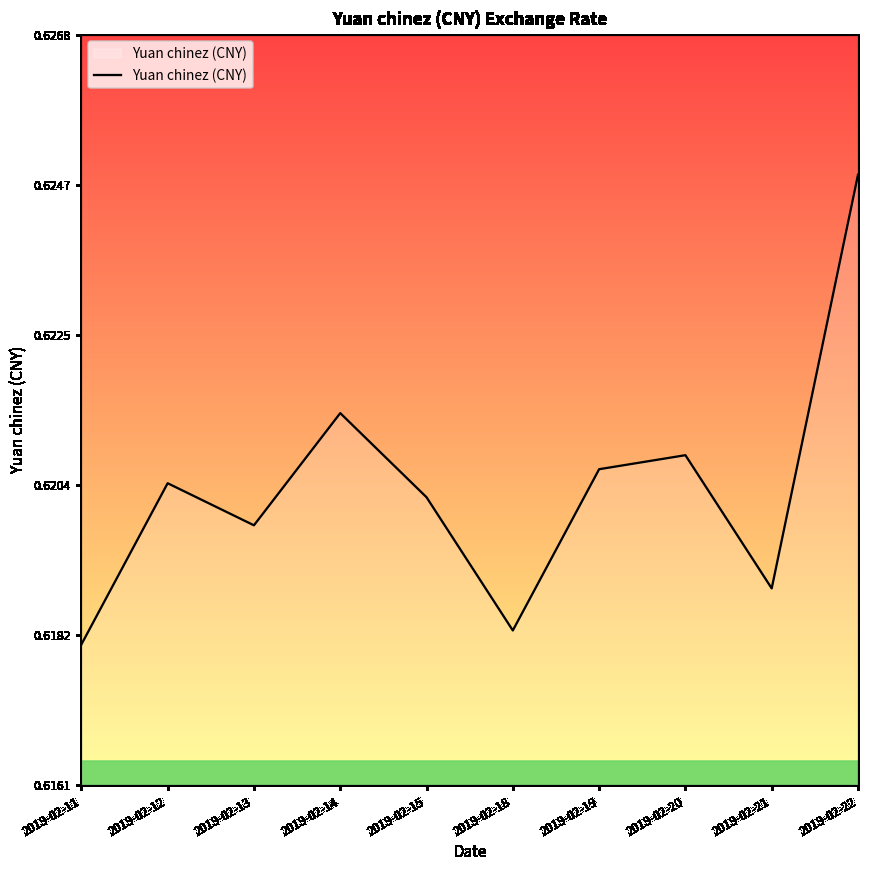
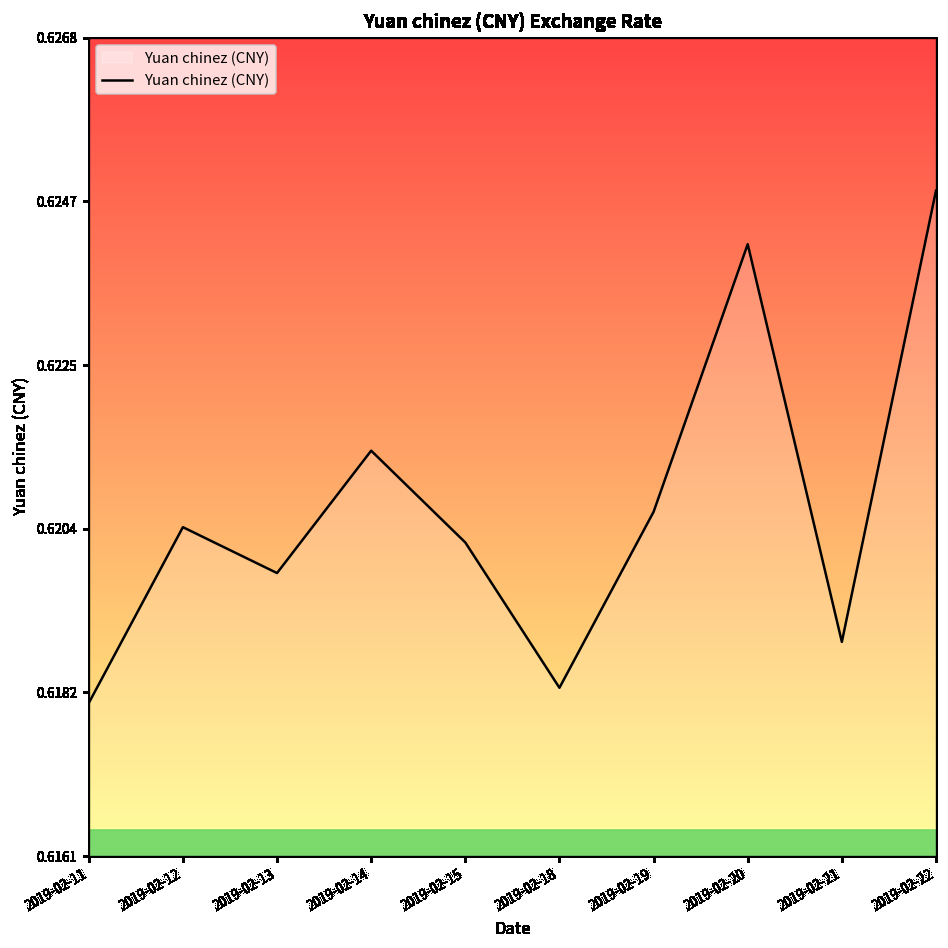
  {
    "2019-02-11": 0.6181,
    "2019-02-12": 0.6204,
    "2019-02-13": 0.6198,
    "2019-02-14": 0.6214,
    "2019-02-15": 0.6202,
    "2019-02-18": 0.6183,
    "2019-02-19": 0.6206,
-   "2019-02-20": 0.6208,
+   "2019-02-20": 0.6241,
    "2019-02-21": 0.6189,
    "2019-02-22": 0.6248
  }
